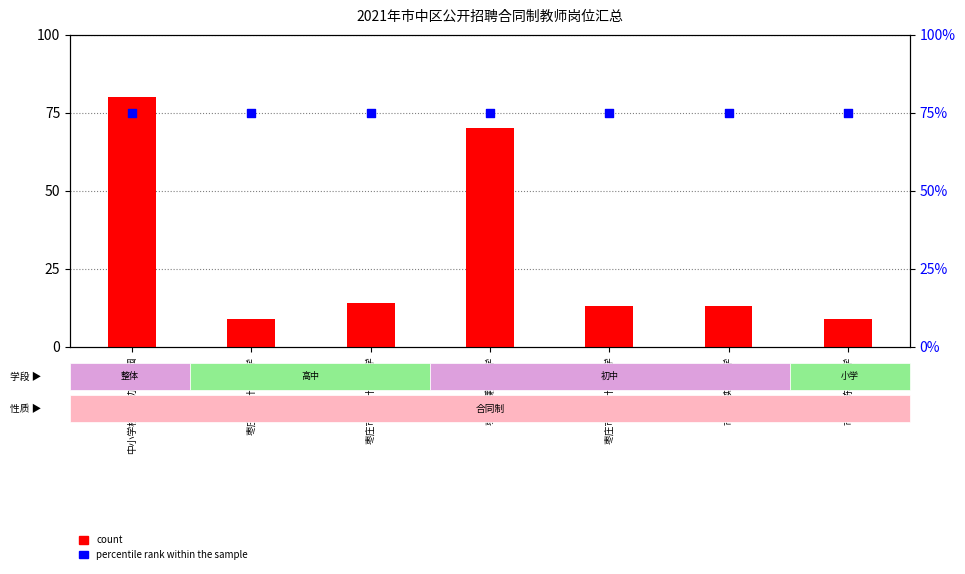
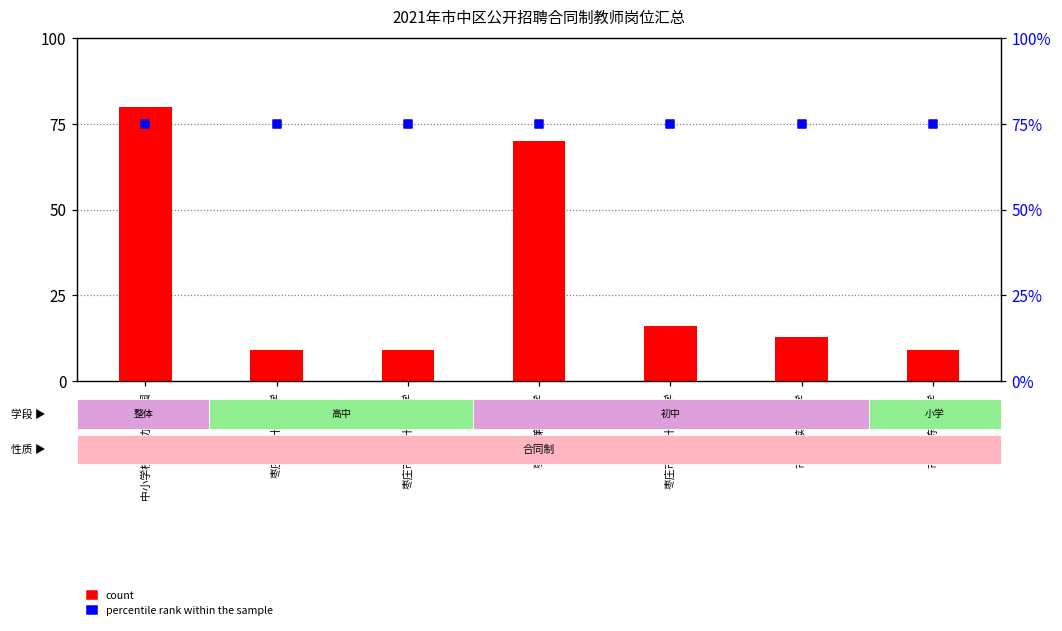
  {
    "count": {
      "中小学校、公办幼儿园": 80,
      "枣庄市第十六中学": 9,
-     "枣庄市第四十六中学": 14,
+     "枣庄市第四十六中学": 9,
      "枣庄市第九中学": 70,
-     "枣庄市第四十一中学": 13,
+     "枣庄市第四十一中学": 16,
      "市中区实验中学": 13,
      "市中区东湖小学": 9
    }
  }
